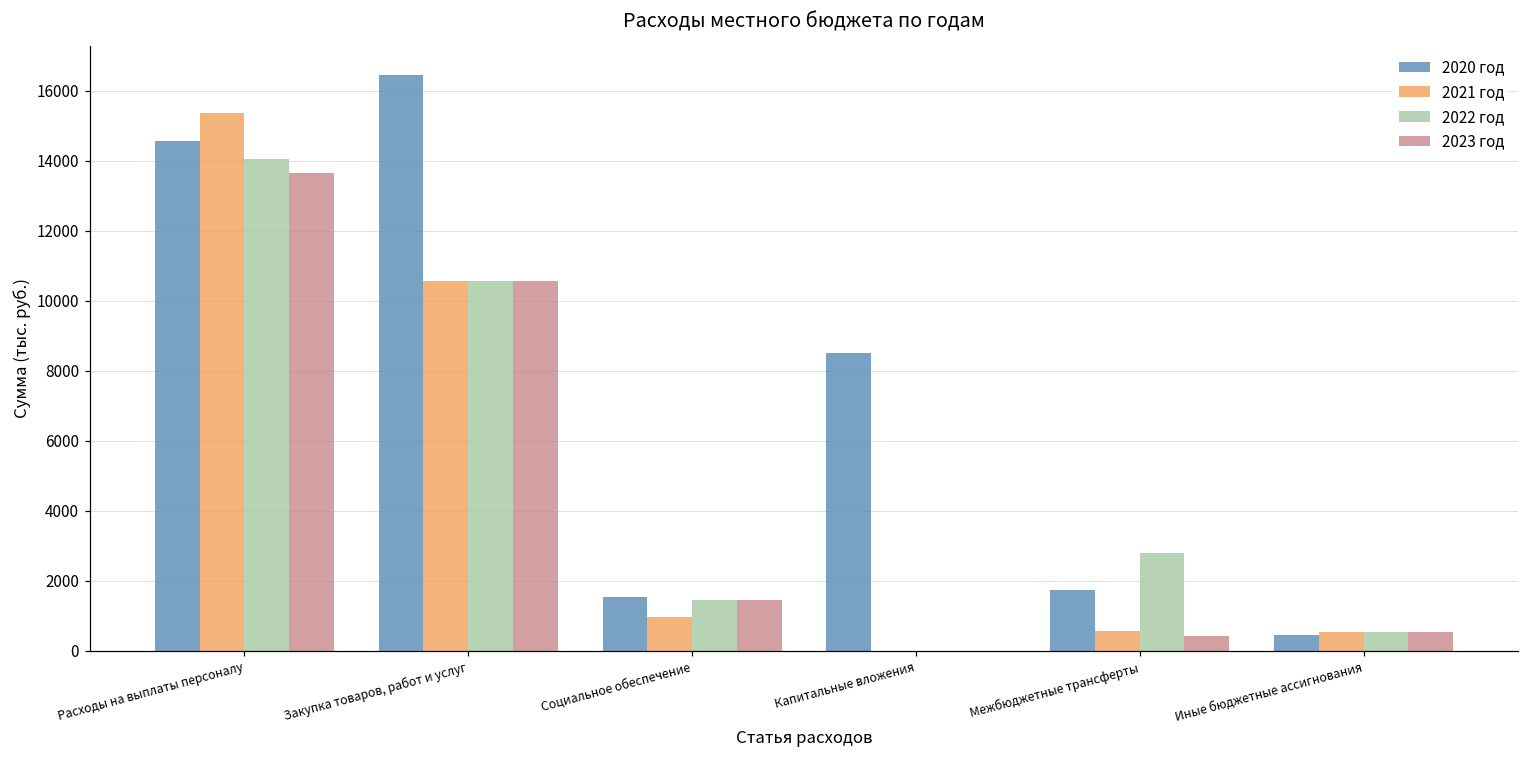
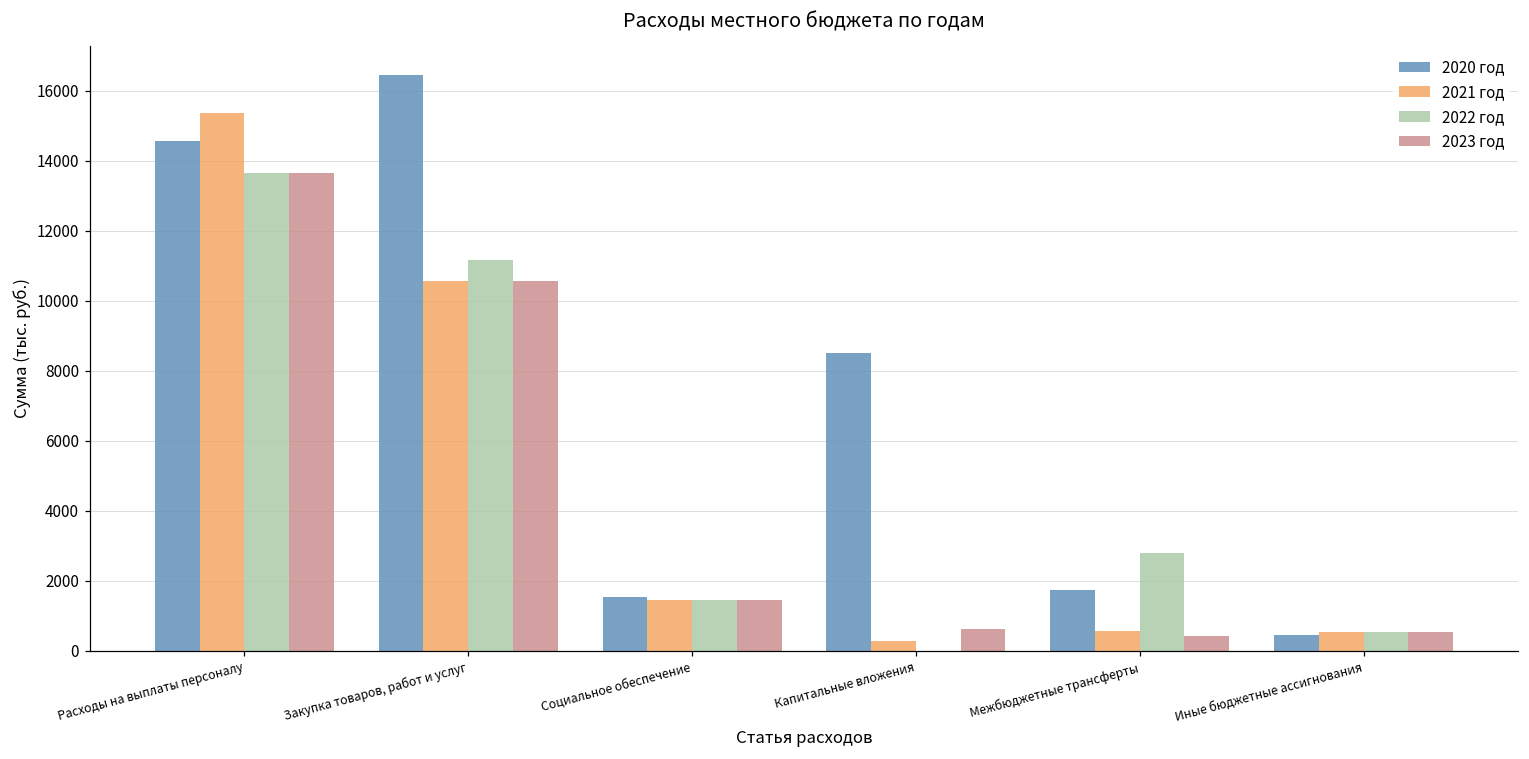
  {
    "2020 год": {
      "Расходы на выплаты персоналу": 14600,
      "Закупка товаров, работ и услуг": 16500,
      "Социальное обеспечение": 1500,
      "Капитальные вложения": 8500,
      "Межбюджетные трансферты": 1700,
      "Иные бюджетные ассигнования": 400
    },
    "2021 год": {
      "Расходы на выплаты персоналу": 15400,
      "Закупка товаров, работ и услуг": 10600,
-     "Социальное обеспечение": 1000,
-     "Капитальные вложения": 0,
+     "Социальное обеспечение": 1500,
+     "Капитальные вложения": 300,
      "Межбюджетные трансферты": 500,
      "Иные бюджетные ассигнования": 500
    },
    "2022 год": {
-     "Расходы на выплаты персоналу": 14000,
-     "Закупка товаров, работ и услуг": 10600,
+     "Расходы на выплаты персоналу": 13600,
+     "Закупка товаров, работ и услуг": 11200,
      "Социальное обеспечение": 1500,
      "Капитальные вложения": 0,
      "Межбюджетные трансферты": 2800,
      "Иные бюджетные ассигнования": 500
    },
    "2023 год": {
      "Расходы на выплаты персоналу": 13600,
      "Закупка товаров, работ и услуг": 10600,
      "Социальное обеспечение": 1500,
-     "Капитальные вложения": 0,
+     "Капитальные вложения": 600,
      "Межбюджетные трансферты": 400,
      "Иные бюджетные ассигнования": 500
    }
  }
